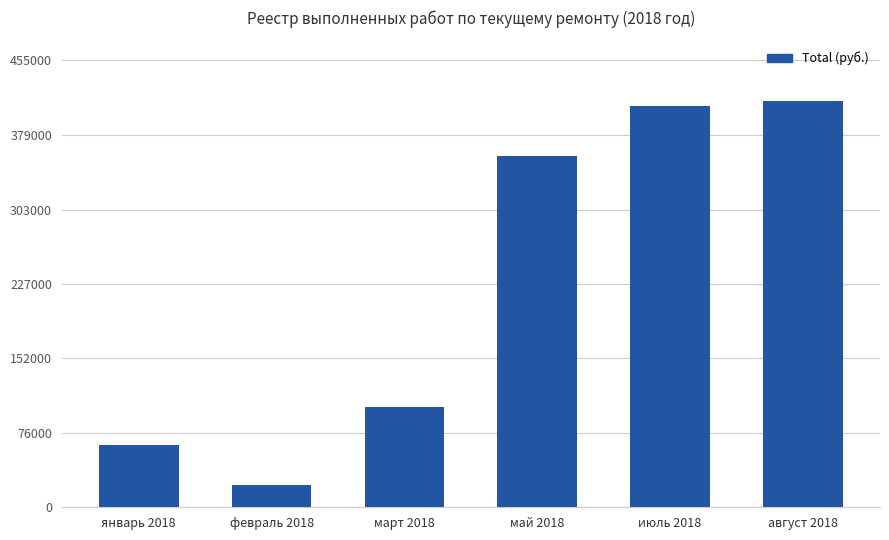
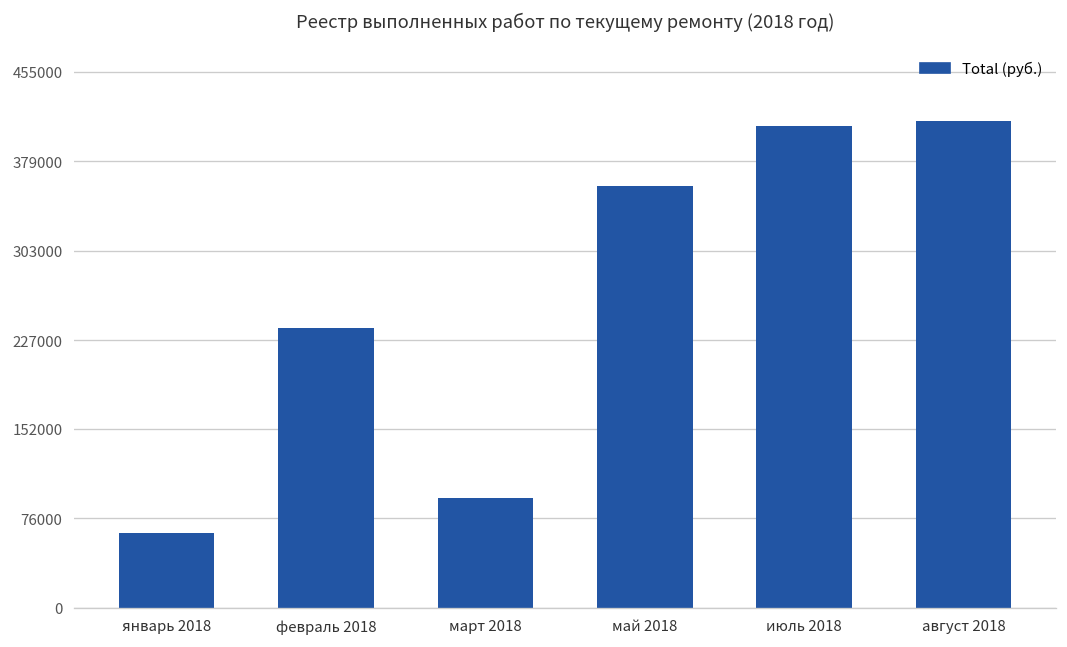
  {
    "январь 2018": 60000,
-   "февраль 2018": 20000,
-   "март 2018": 100000,
+   "февраль 2018": 240000,
+   "март 2018": 90000,
    "май 2018": 360000,
    "июль 2018": 410000,
    "август 2018": 410000
  }
